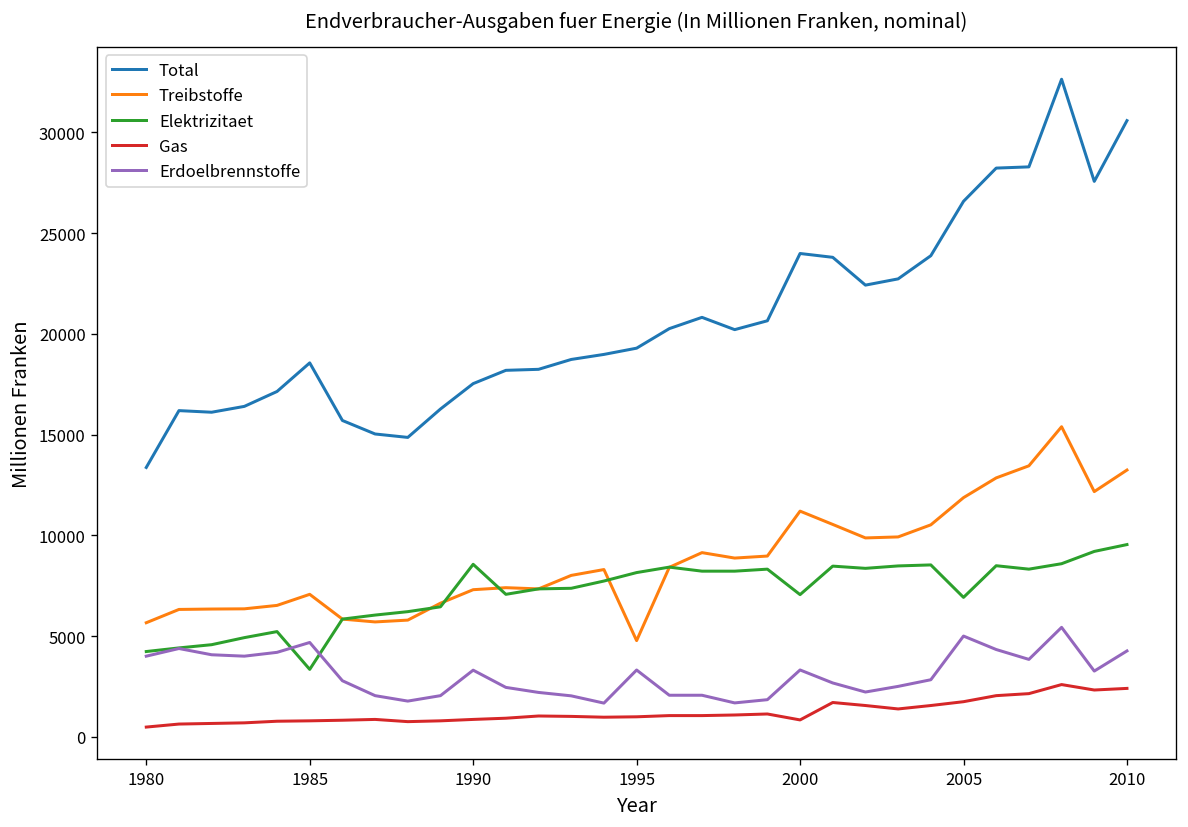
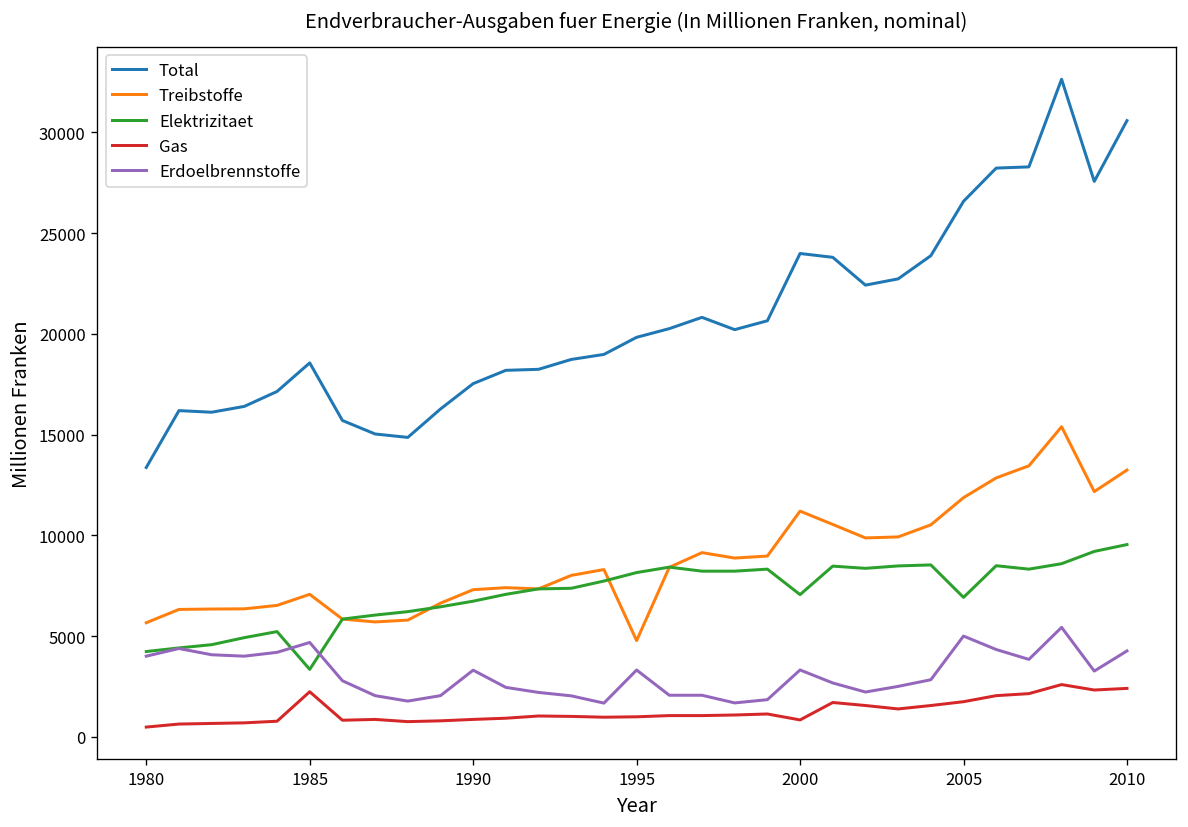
  {
    "Total": {
      "1980": 13400,
      "1985": 18600,
      "1990": 17500,
-     "1995": 19300,
+     "1995": 19800,
      "2000": 24000,
      "2005": 26600,
      "2010": 30600
    },
    "Treibstoffe": {
      "1980": 5700,
      "1985": 7100,
      "1990": 7300,
      "1995": 4800,
      "2000": 11200,
      "2005": 11900,
      "2010": 13200
    },
    "Elektrizitaet": {
      "1980": 4200,
      "1985": 3300,
-     "1990": 8600,
+     "1990": 6700,
      "1995": 8200,
      "2000": 7100,
      "2005": 6900,
      "2010": 9500
    },
    "Gas": {
      "1980": 500,
-     "1985": 800,
+     "1985": 2200,
      "1990": 900,
      "1995": 1000,
      "2000": 800,
      "2005": 1700,
      "2010": 2400
    },
    "Erdoelbrennstoffe": {
      "1980": 4000,
      "1985": 4700,
      "1990": 3300,
      "1995": 3300,
      "2000": 3300,
      "2005": 5000,
      "2010": 4300
    }
  }
